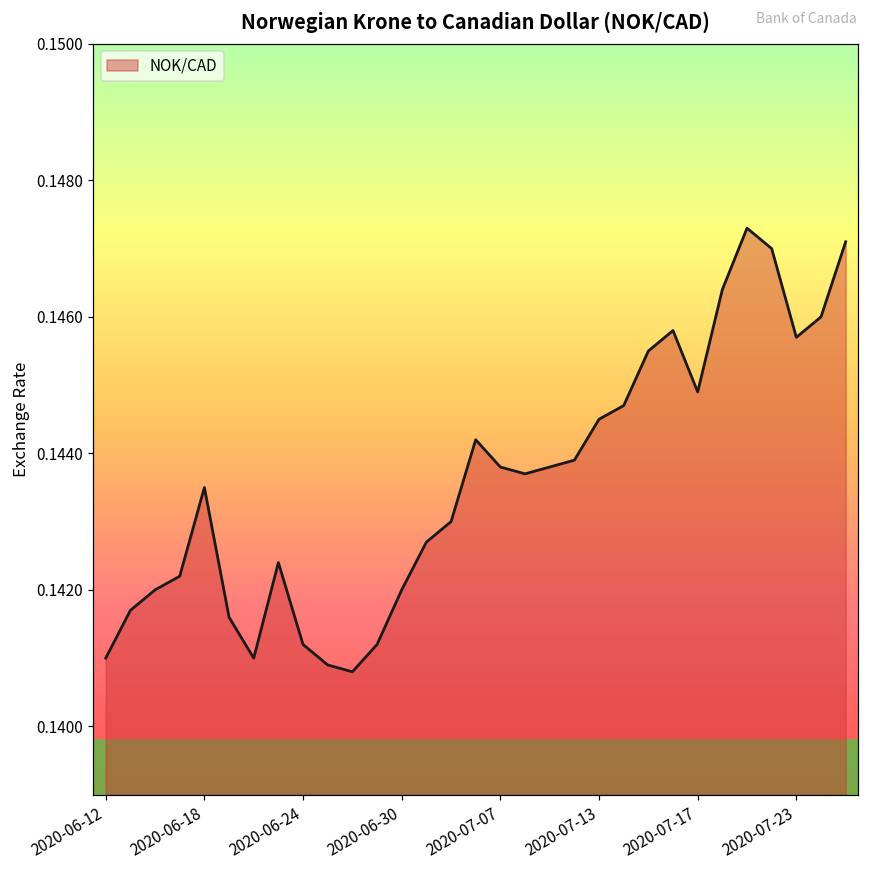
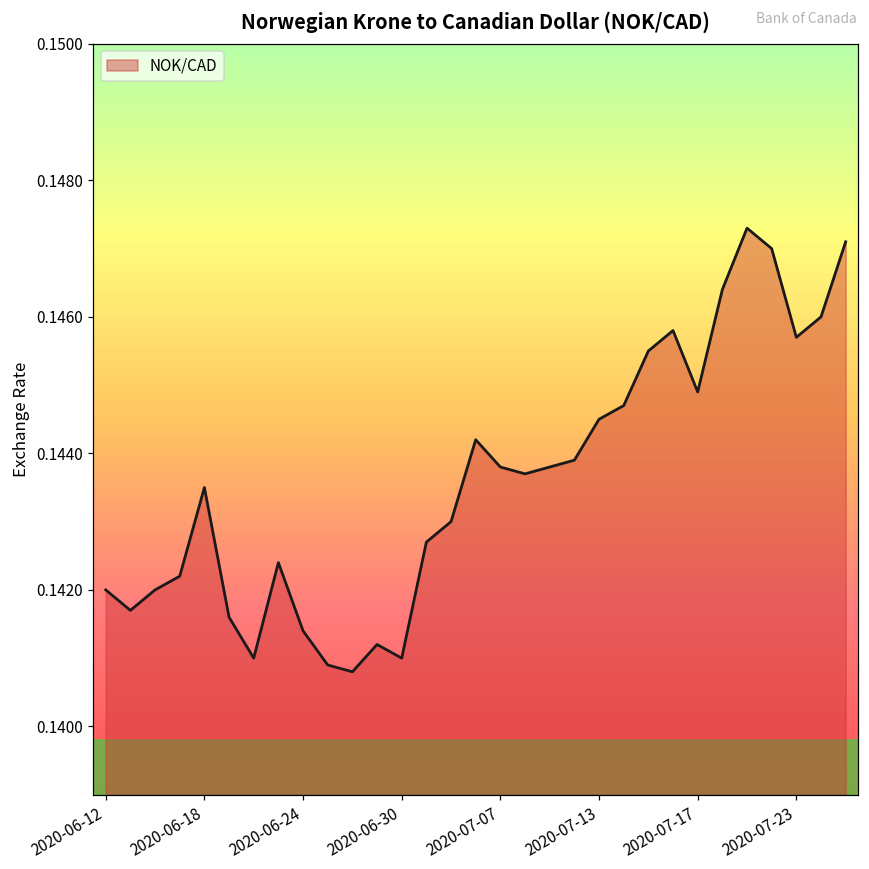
  {
-   "2020-06-12": 0.141,
+   "2020-06-12": 0.142,
    "2020-06-18": 0.1435,
-   "2020-06-24": 0.1412,
-   "2020-06-30": 0.142,
+   "2020-06-24": 0.1414,
+   "2020-06-30": 0.141,
    "2020-07-07": 0.1438,
    "2020-07-13": 0.1445,
    "2020-07-17": 0.1449,
    "2020-07-23": 0.1457
  }
